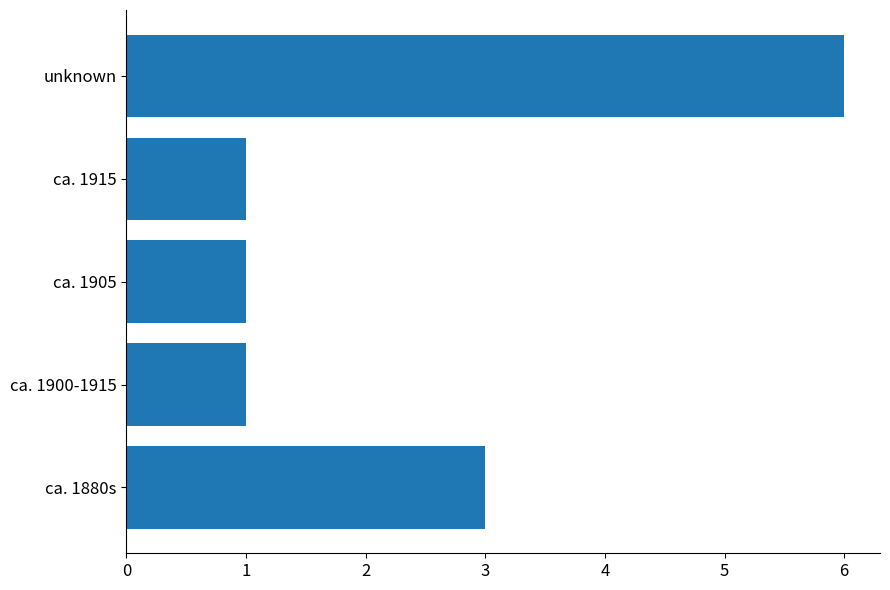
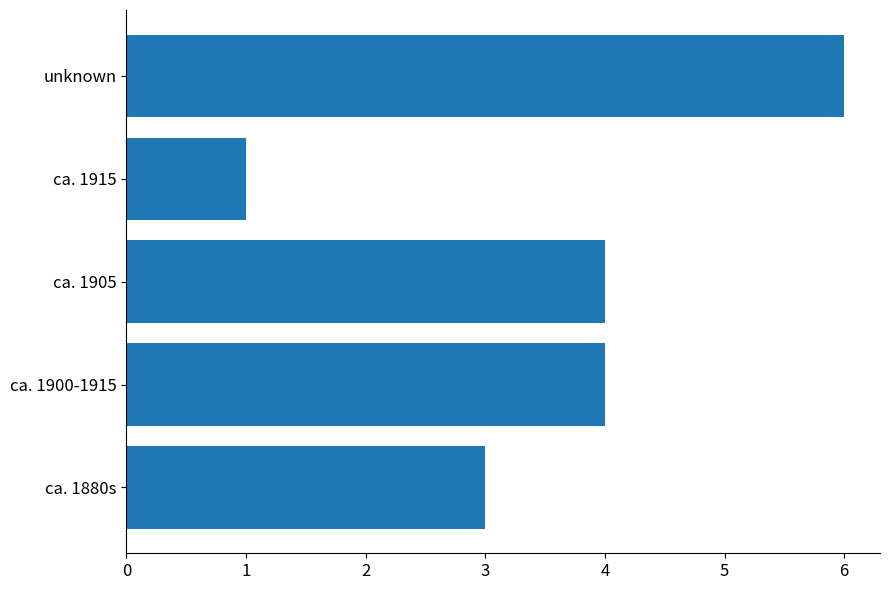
  {
    "unknown": 6,
    "ca. 1915": 1,
-   "ca. 1905": 1,
-   "ca. 1900-1915": 1,
+   "ca. 1905": 4,
+   "ca. 1900-1915": 4,
    "ca. 1880s": 3
  }
